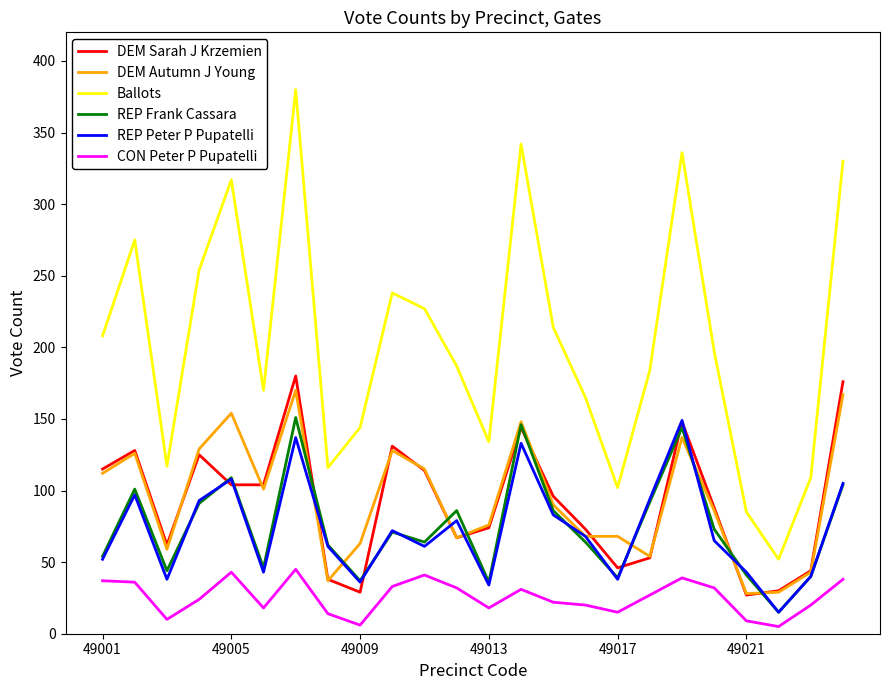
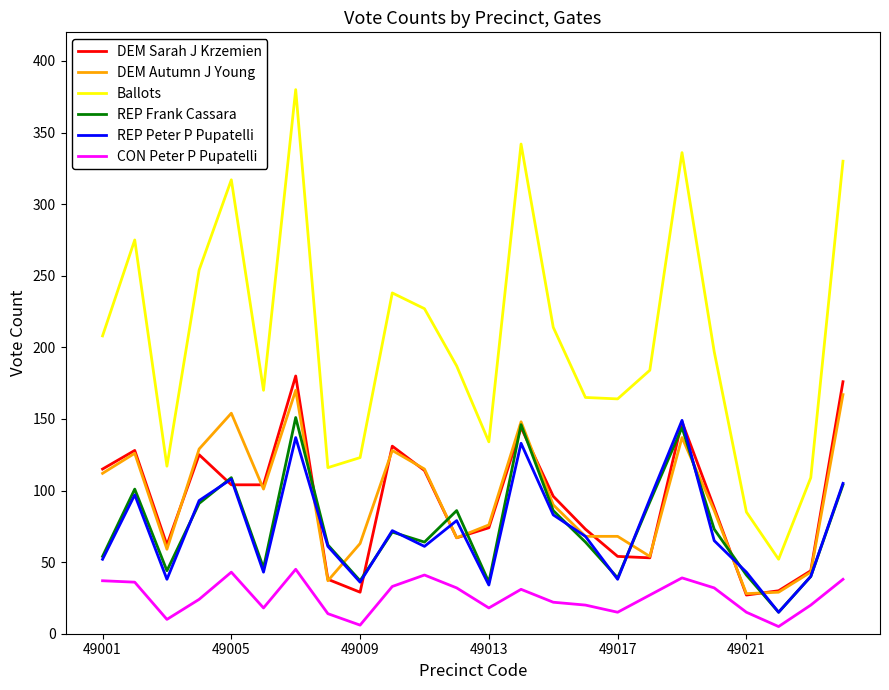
  {
    "DEM Sarah J Krzemien": {
      "49001": 115,
      "49005": 104,
      "49009": 29,
      "49013": 74,
-     "49017": 46
+     "49017": 54
    },
    "DEM Autumn J Young": {
      "49001": 112,
      "49005": 154,
      "49009": 63,
      "49013": 76,
      "49017": 68
    },
    "Ballots": {
      "49001": 208,
      "49005": 317,
-     "49009": 144,
+     "49009": 123,
      "49013": 134,
-     "49017": 102,
+     "49017": 164,
      "49021": 85
    },
    "REP Frank Cassara": {
      "49001": 54,
      "49013": 36,
      "49021": 41
    },
    "REP Peter P Pupatelli": {
      "49001": 52,
      "49013": 34,
      "49021": 43
    },
    "CON Peter P Pupatelli": {
      "49001": 37,
      "49005": 43,
      "49009": 6,
      "49013": 18,
      "49017": 15,
-     "49021": 9
+     "49021": 15
    }
  }
